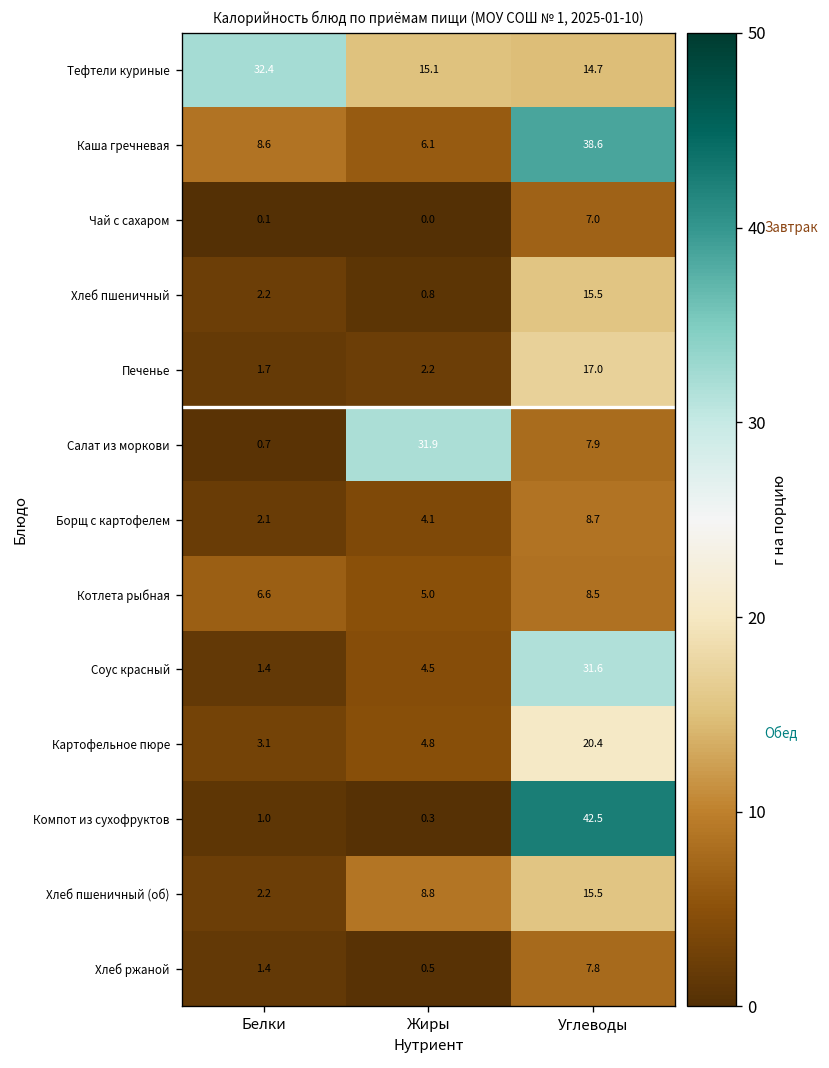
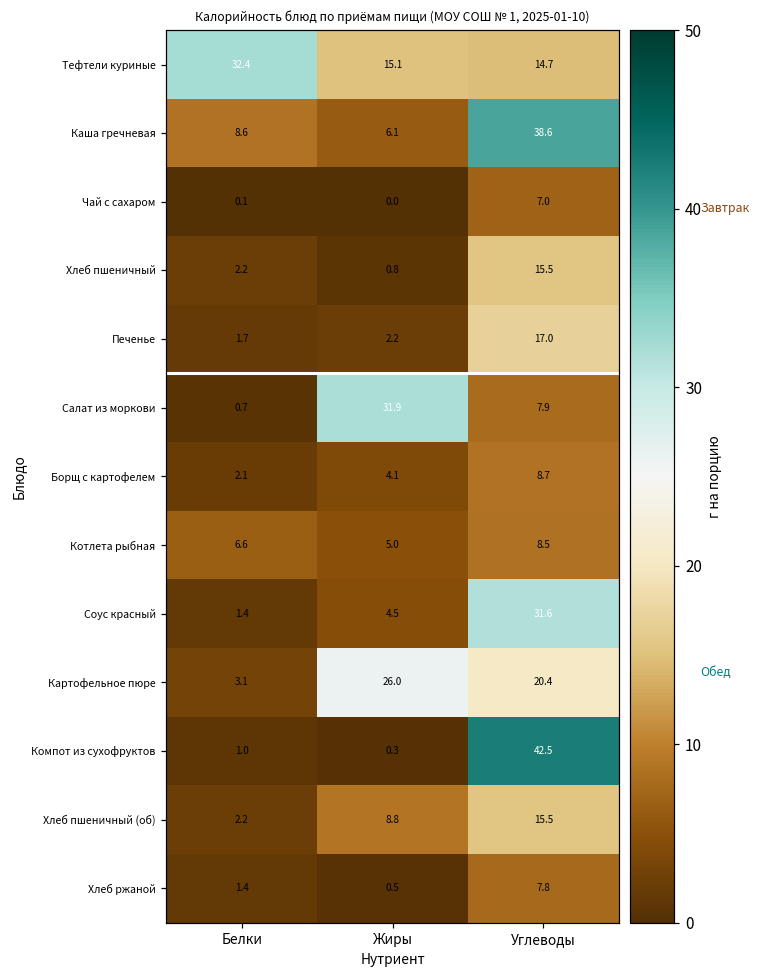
  {
    "Тефтели куриные": {
      "Белки": 32.4,
      "Жиры": 15.1,
      "Углеводы": 14.7
    },
    "Каша гречневая": {
      "Белки": 8.6,
      "Жиры": 6.1,
      "Углеводы": 38.6
    },
    "Чай с сахаром": {
      "Белки": 0.1,
      "Жиры": 0.0,
      "Углеводы": 7.0
    },
    "Хлеб пшеничный": {
      "Белки": 2.2,
      "Жиры": 0.8,
      "Углеводы": 15.5
    },
    "Печенье": {
      "Белки": 1.7,
      "Жиры": 2.2,
      "Углеводы": 17.0
    },
    "Салат из моркови": {
      "Белки": 0.7,
      "Жиры": 31.9,
      "Углеводы": 7.9
    },
    "Борщ с картофелем": {
      "Белки": 2.1,
      "Жиры": 4.1,
      "Углеводы": 8.7
    },
    "Котлета рыбная": {
      "Белки": 6.6,
      "Жиры": 5.0,
      "Углеводы": 8.5
    },
    "Соус красный": {
      "Белки": 1.4,
      "Жиры": 4.5,
      "Углеводы": 31.6
    },
    "Картофельное пюре": {
      "Белки": 3.1,
-     "Жиры": 4.8,
+     "Жиры": 26.0,
      "Углеводы": 20.4
    },
    "Компот из сухофруктов": {
      "Белки": 1.0,
      "Жиры": 0.3,
      "Углеводы": 42.5
    },
    "Хлеб пшеничный (об)": {
      "Белки": 2.2,
      "Жиры": 8.8,
      "Углеводы": 15.5
    },
    "Хлеб ржаной": {
      "Белки": 1.4,
      "Жиры": 0.5,
      "Углеводы": 7.8
    }
  }
